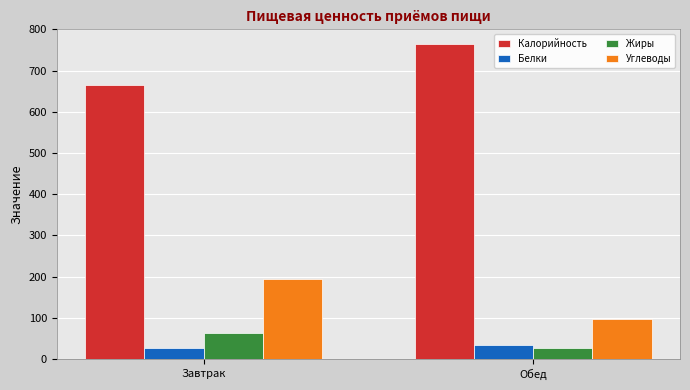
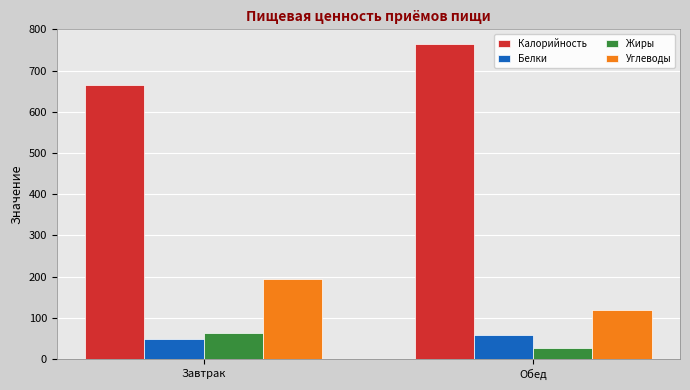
  {
    "Калорийность": {
      "Завтрак": 670,
      "Обед": 770
    },
    "Белки": {
-     "Завтрак": 30,
-     "Обед": 40
+     "Завтрак": 50,
+     "Обед": 60
    },
    "Жиры": {
      "Завтрак": 60,
      "Обед": 30
    },
    "Углеводы": {
      "Завтрак": 190,
-     "Обед": 100
+     "Обед": 120
    }
  }
